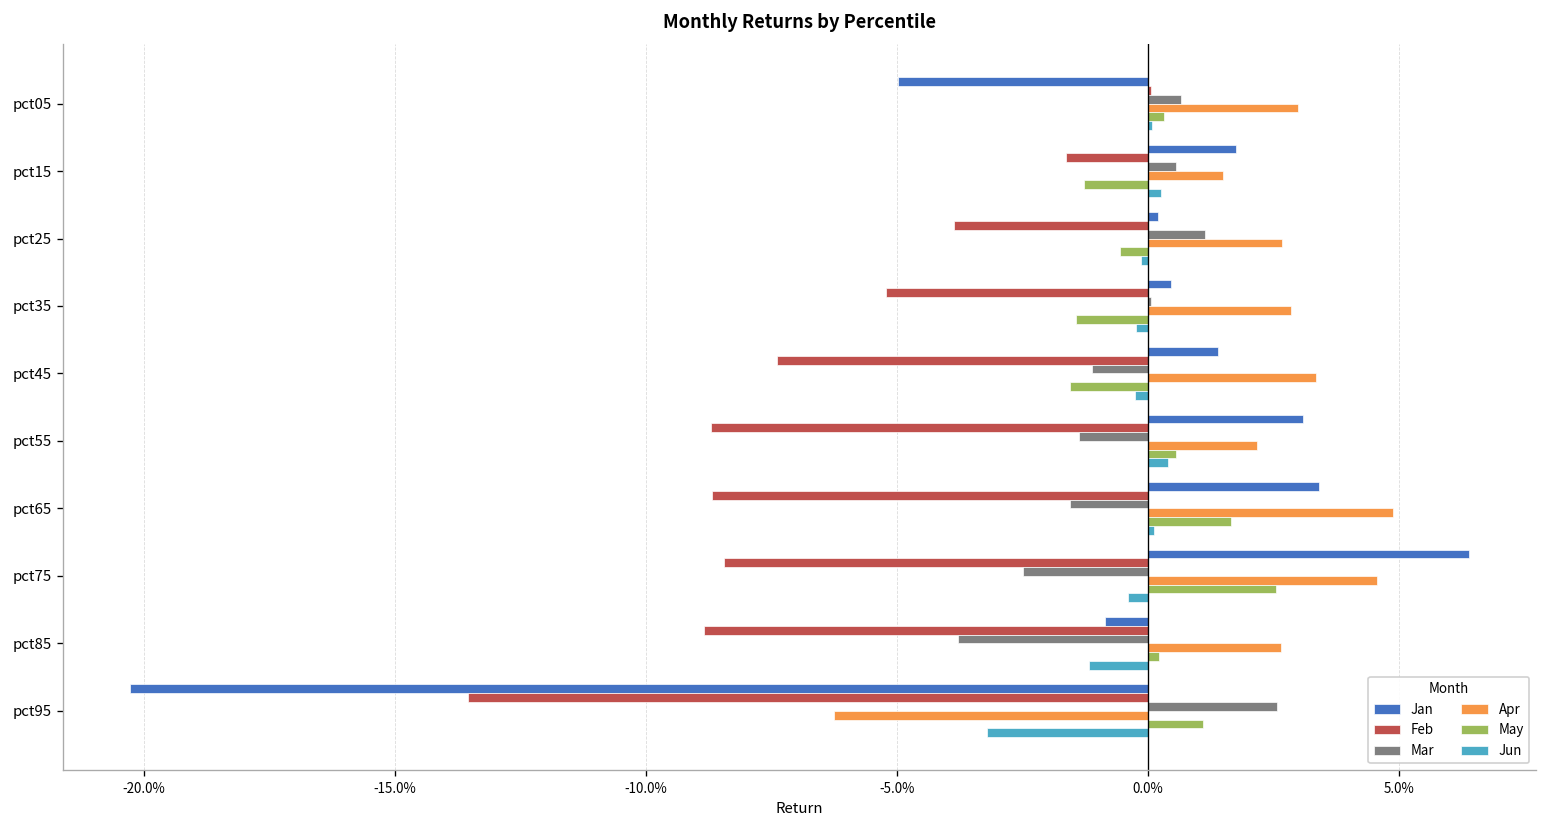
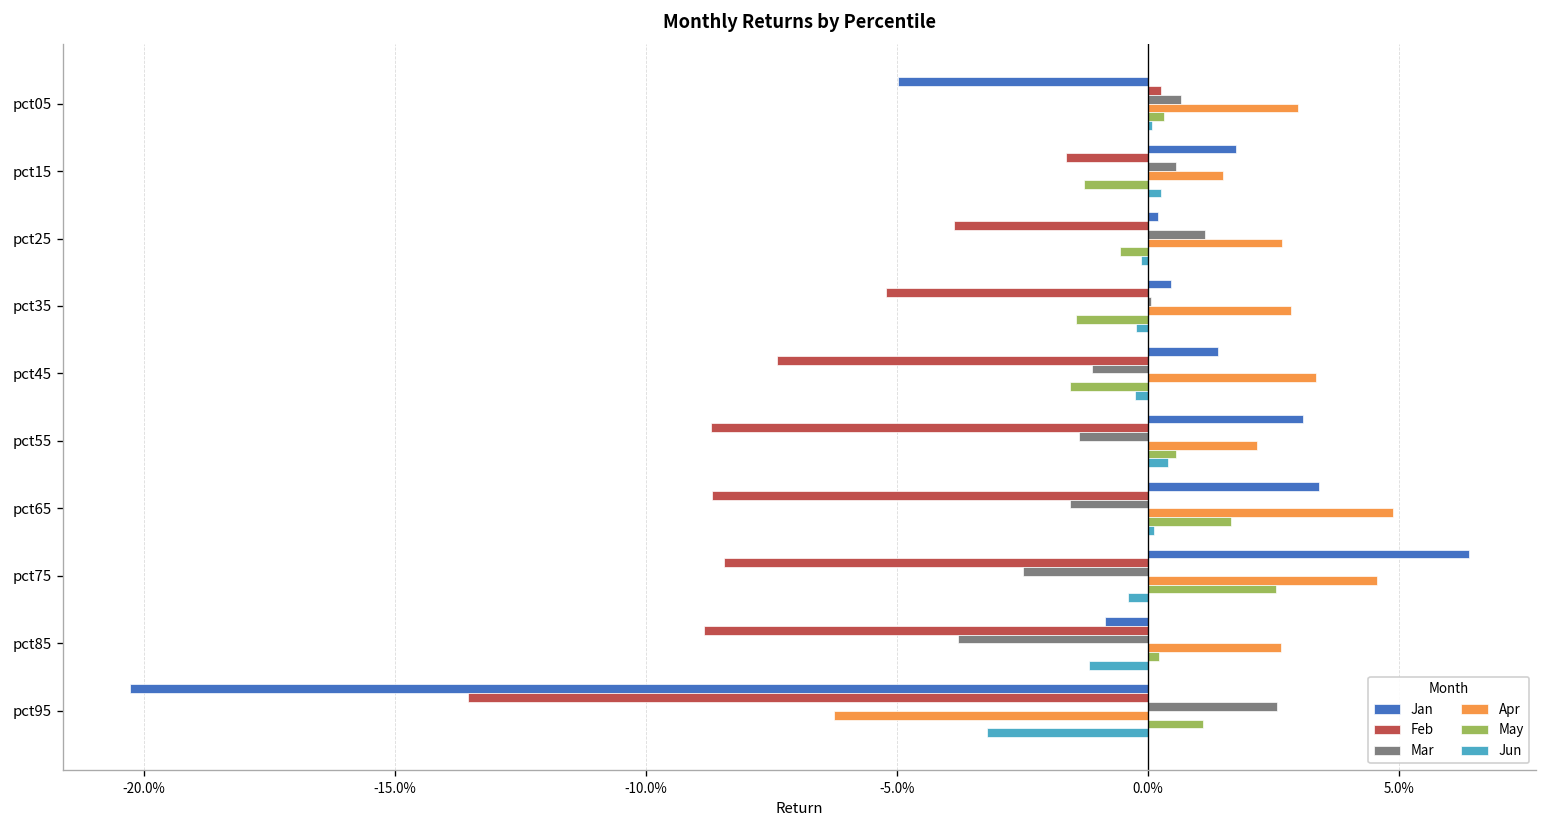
  {
    "Feb": {
-     "pct05": "0.0%",
+     "pct05": "0.3%",
      "pct15": "-1.6%",
      "pct25": "-3.9%",
      "pct35": "-5.2%",
      "pct45": "-7.4%",
      "pct55": "-8.7%",
      "pct65": "-8.7%",
      "pct75": "-8.5%",
      "pct85": "-8.8%",
      "pct95": "-13.5%"
    },
    "Mar": {
      "pct05": "0.7%",
      "pct15": "0.6%",
      "pct25": "1.1%",
      "pct45": "-1.1%",
      "pct55": "-1.4%",
      "pct65": "-1.6%",
      "pct75": "-2.5%",
      "pct85": "-3.8%",
      "pct95": "2.6%"
    },
    "Apr": {
      "pct05": "3.0%",
      "pct15": "1.5%",
      "pct25": "2.7%",
      "pct35": "2.8%",
      "pct45": "3.3%",
      "pct55": "2.2%",
      "pct65": "4.9%",
      "pct75": "4.6%",
      "pct85": "2.6%",
      "pct95": "-6.3%"
    },
    "May": {
      "pct05": "0.3%",
      "pct15": "-1.3%",
      "pct25": "-0.6%",
      "pct35": "-1.4%",
      "pct45": "-1.6%",
      "pct55": "0.6%",
      "pct65": "1.7%",
      "pct75": "2.6%",
      "pct85": "0.2%",
      "pct95": "1.1%"
    }
  }
